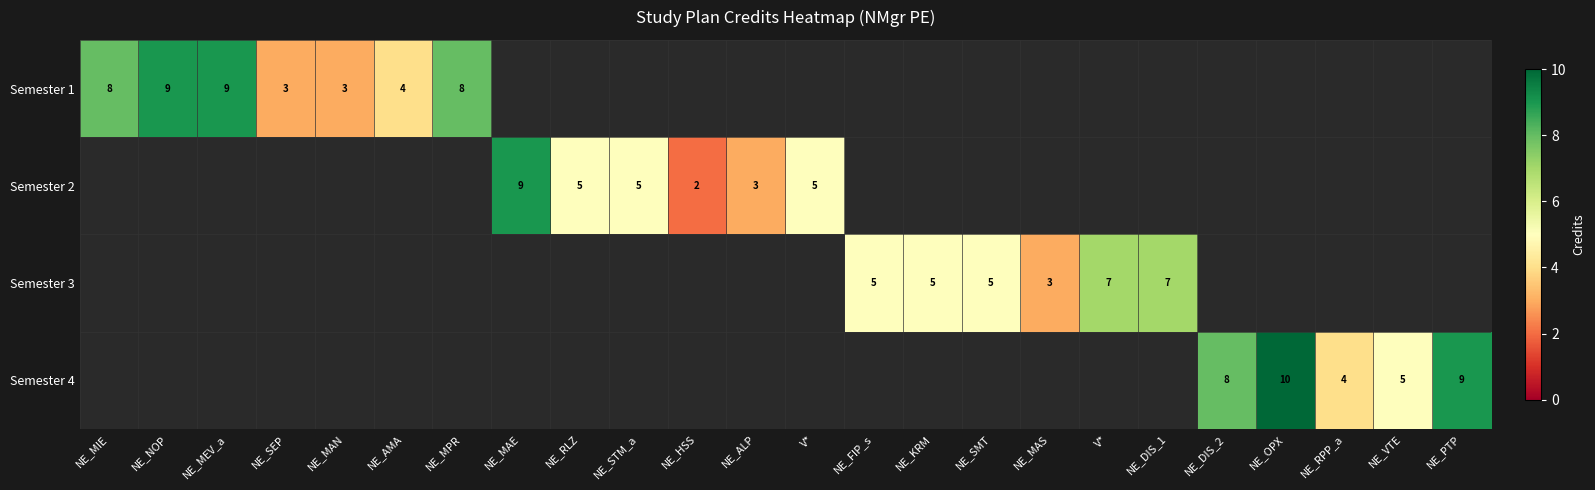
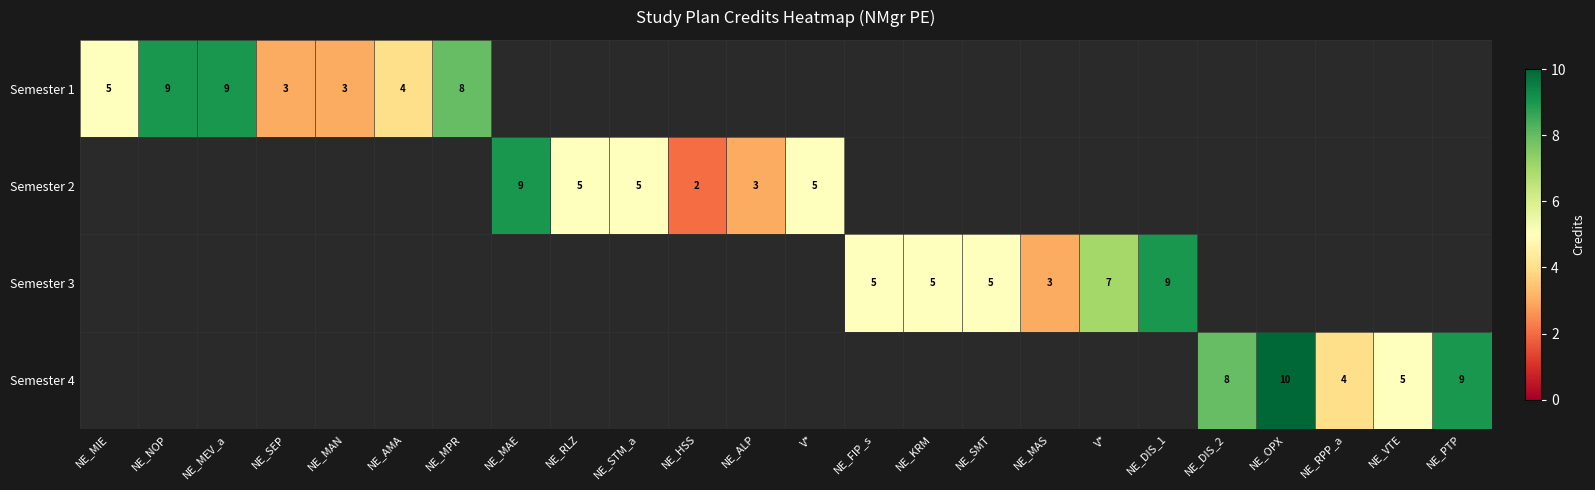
  {
    "Semester 1": {
-     "NE_MIE": 8,
+     "NE_MIE": 5,
      "NE_NOP": 9,
      "NE_MEV_a": 9,
      "NE_SEP": 3,
      "NE_MAN": 3,
      "NE_AMA": 4,
      "NE_MPR": 8
    },
    "Semester 2": {
      "NE_MAE": 9,
      "NE_RLZ": 5,
      "NE_STM_a": 5,
      "NE_HSS": 2,
      "NE_ALP": 3,
      "V*": 5
    },
    "Semester 3": {
      "NE_FIP_s": 5,
      "NE_KRM": 5,
      "NE_SMT": 5,
      "NE_MAS": 3,
      "V*": 7,
-     "NE_DIS_1": 7
+     "NE_DIS_1": 9
    },
    "Semester 4": {
      "NE_DIS_2": 8,
      "NE_OPX": 10,
      "NE_RPP_a": 4,
      "NE_VTE": 5,
      "NE_PTP": 9
    }
  }
